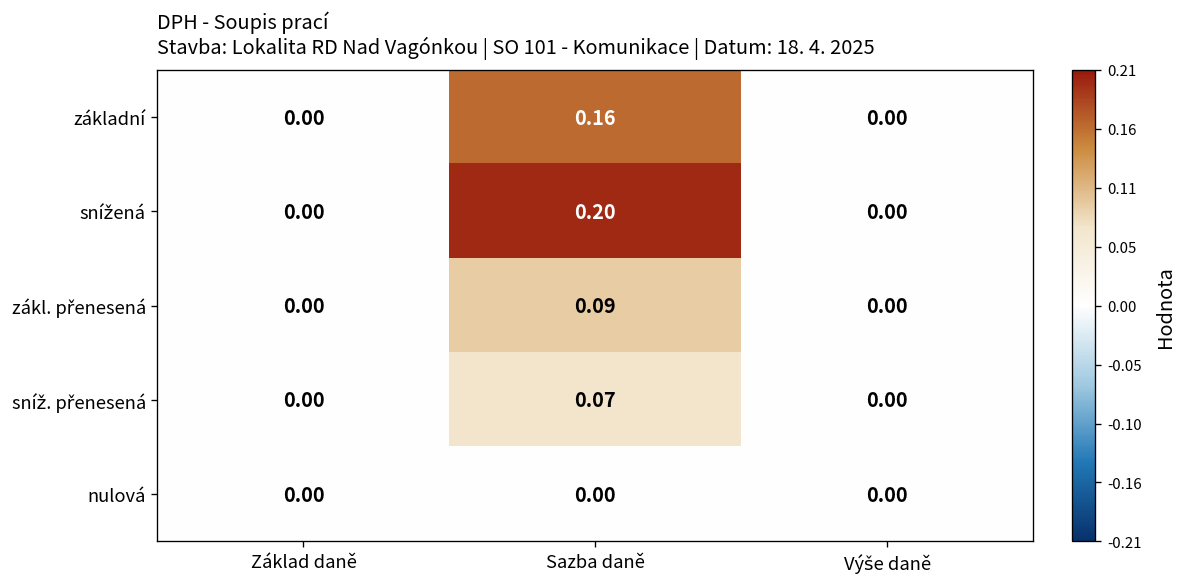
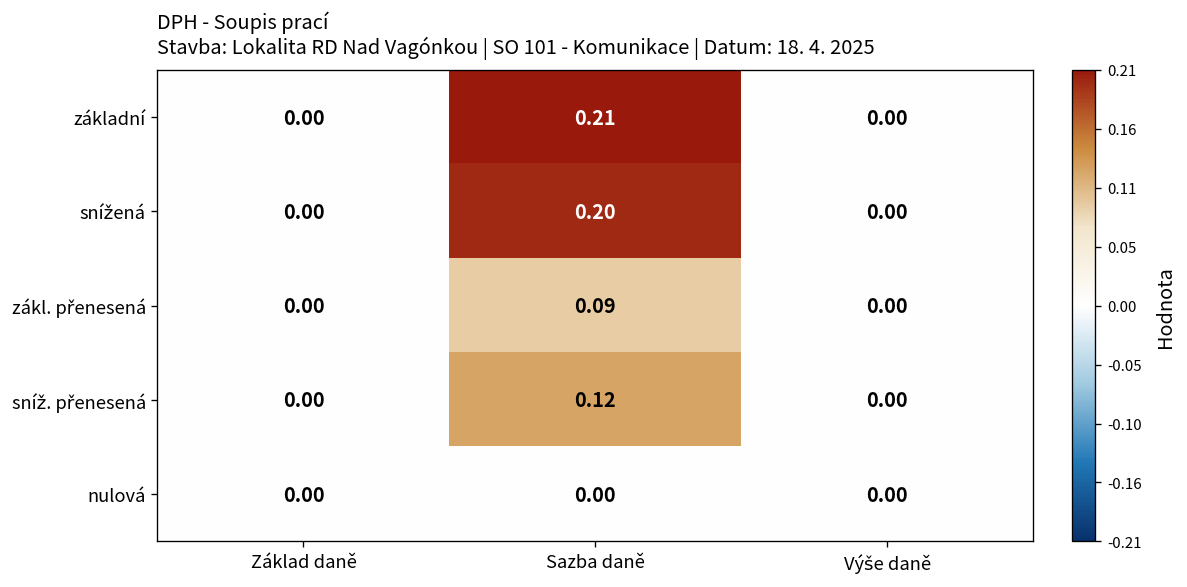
  {
    "základní": {
      "Základ daně": 0.00,
-     "Sazba daně": 0.16,
+     "Sazba daně": 0.21,
      "Výše daně": 0.00
    },
    "snížená": {
      "Základ daně": 0.00,
      "Sazba daně": 0.20,
      "Výše daně": 0.00
    },
    "zákl. přenesená": {
      "Základ daně": 0.00,
      "Sazba daně": 0.09,
      "Výše daně": 0.00
    },
    "sníž. přenesená": {
      "Základ daně": 0.00,
-     "Sazba daně": 0.07,
+     "Sazba daně": 0.12,
      "Výše daně": 0.00
    },
    "nulová": {
      "Základ daně": 0.00,
      "Sazba daně": 0.00,
      "Výše daně": 0.00
    }
  }
